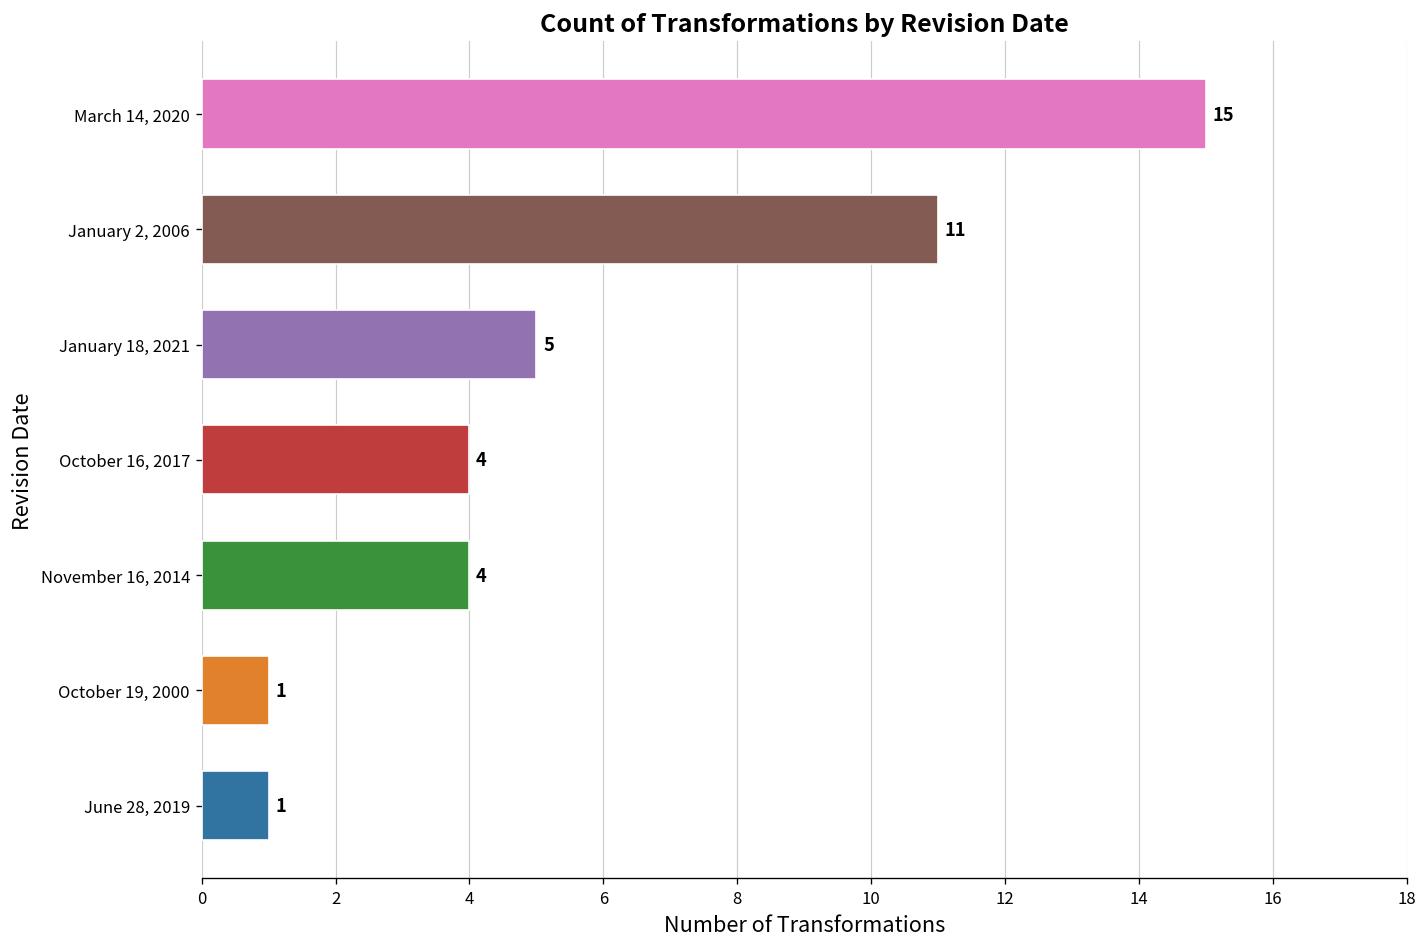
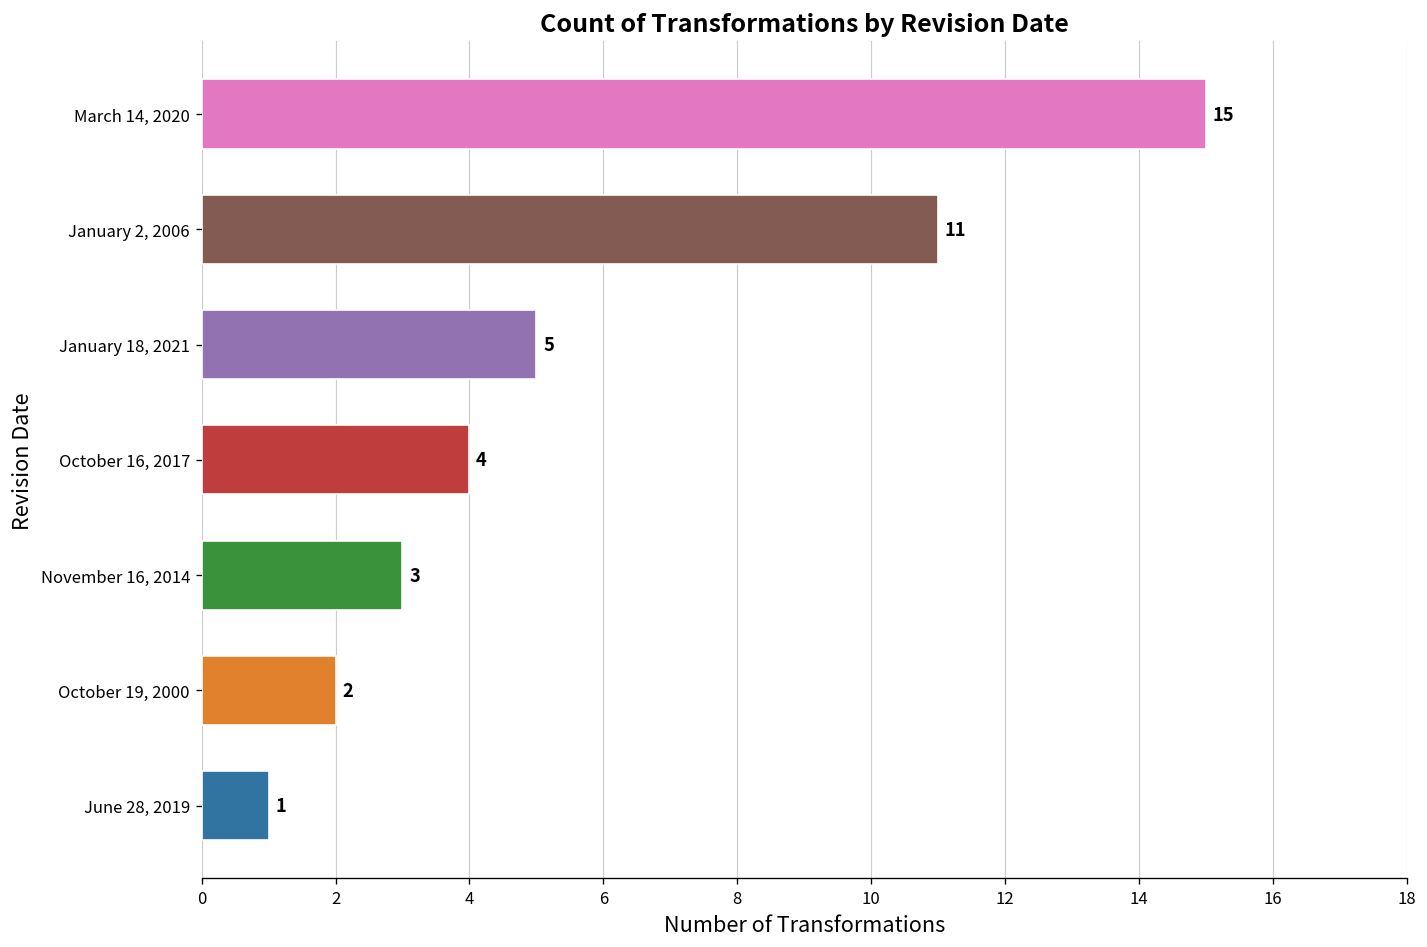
  {
    "March 14, 2020": 15,
    "January 2, 2006": 11,
    "January 18, 2021": 5,
    "October 16, 2017": 4,
-   "November 16, 2014": 4,
-   "October 19, 2000": 1,
+   "November 16, 2014": 3,
+   "October 19, 2000": 2,
    "June 28, 2019": 1
  }
